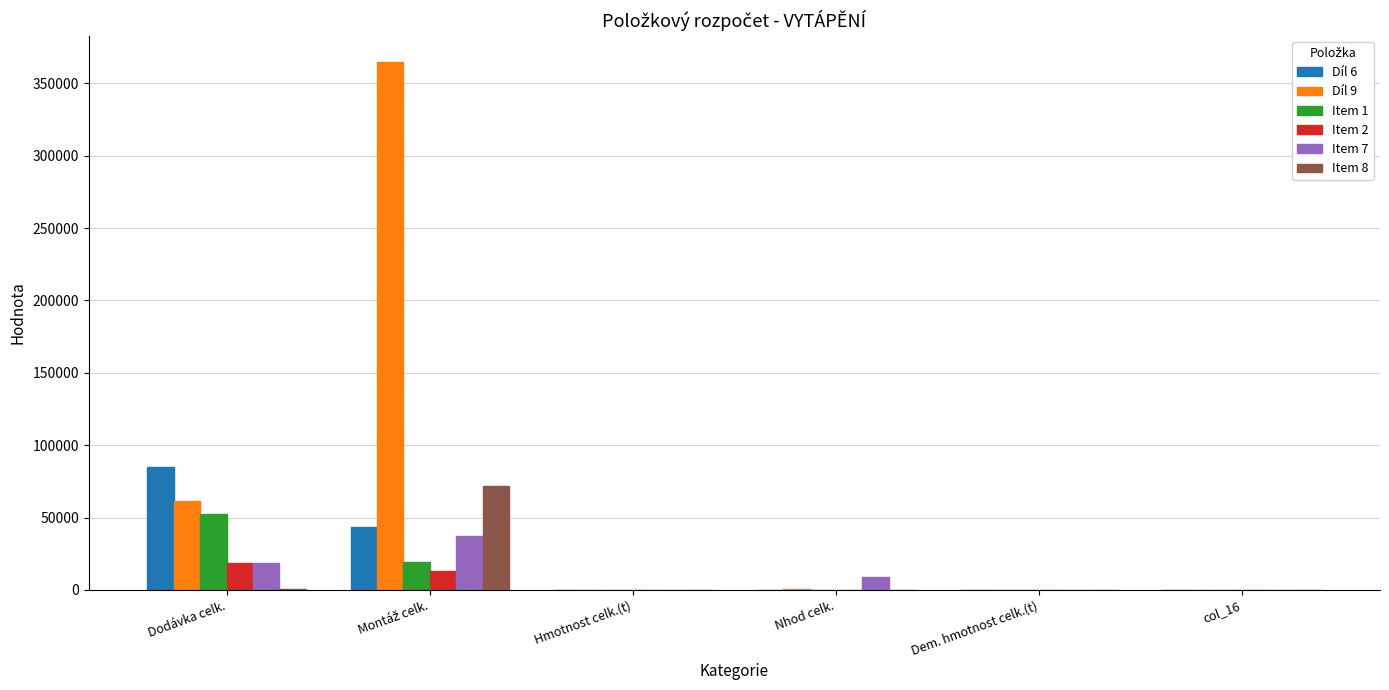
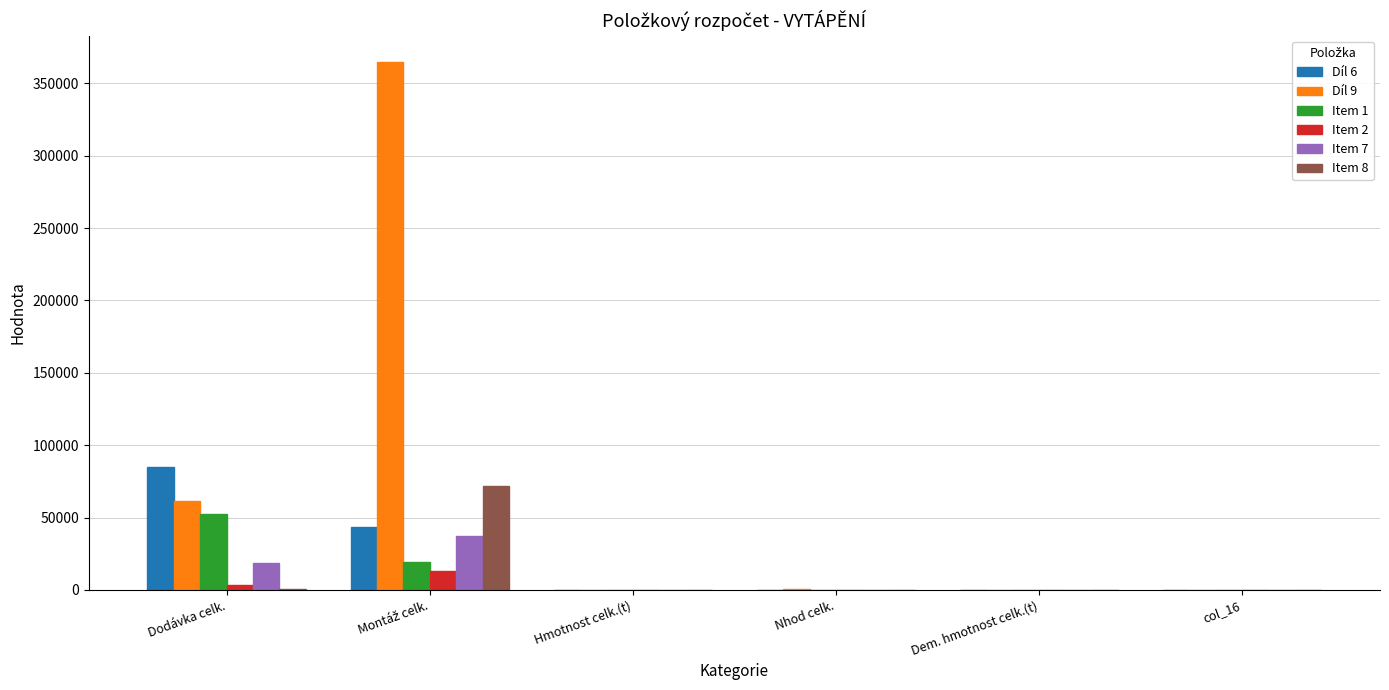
  {
    "Díl 6": {
      "Dodávka celk.": 85000,
      "Montáž celk.": 43000,
      "Dem. hmotnost celk.(t)": 0,
      "col_16": 0
    },
    "Díl 9": {
      "Dodávka celk.": 62000,
      "Montáž celk.": 365000,
      "col_16": 0
    },
    "Item 1": {
      "Dodávka celk.": 52000,
      "Montáž celk.": 19000,
      "Dem. hmotnost celk.(t)": 0,
      "col_16": 0
    },
    "Item 2": {
-     "Dodávka celk.": 18000,
+     "Dodávka celk.": 3000,
      "Montáž celk.": 13000,
      "Hmotnost celk.(t)": 0,
      "Dem. hmotnost celk.(t)": 0,
      "col_16": 0
    },
    "Item 7": {
      "Dodávka celk.": 18000,
      "Montáž celk.": 37000,
-     "Nhod celk.": 9000,
+     "Nhod celk.": 0,
      "Dem. hmotnost celk.(t)": 0,
      "col_16": 0
    },
    "Item 8": {
      "Montáž celk.": 72000,
      "Dem. hmotnost celk.(t)": 0,
      "col_16": 0
    }
  }
